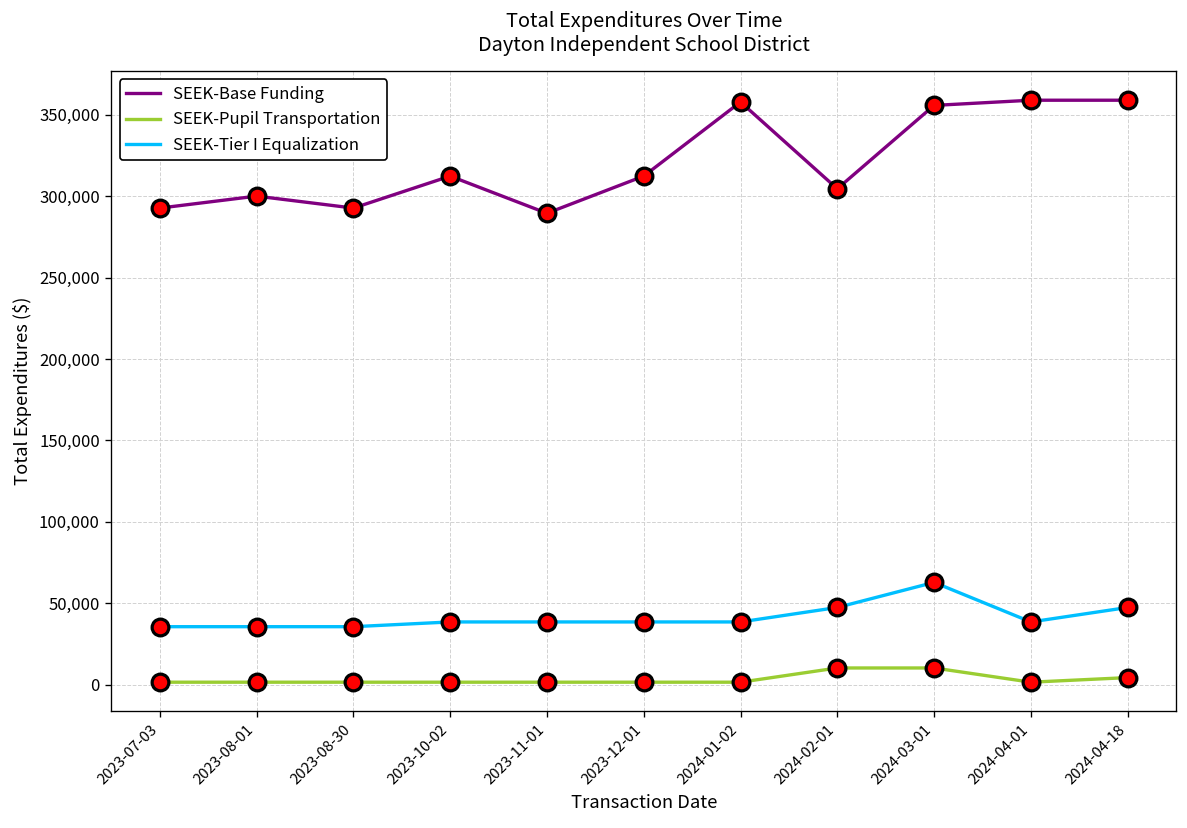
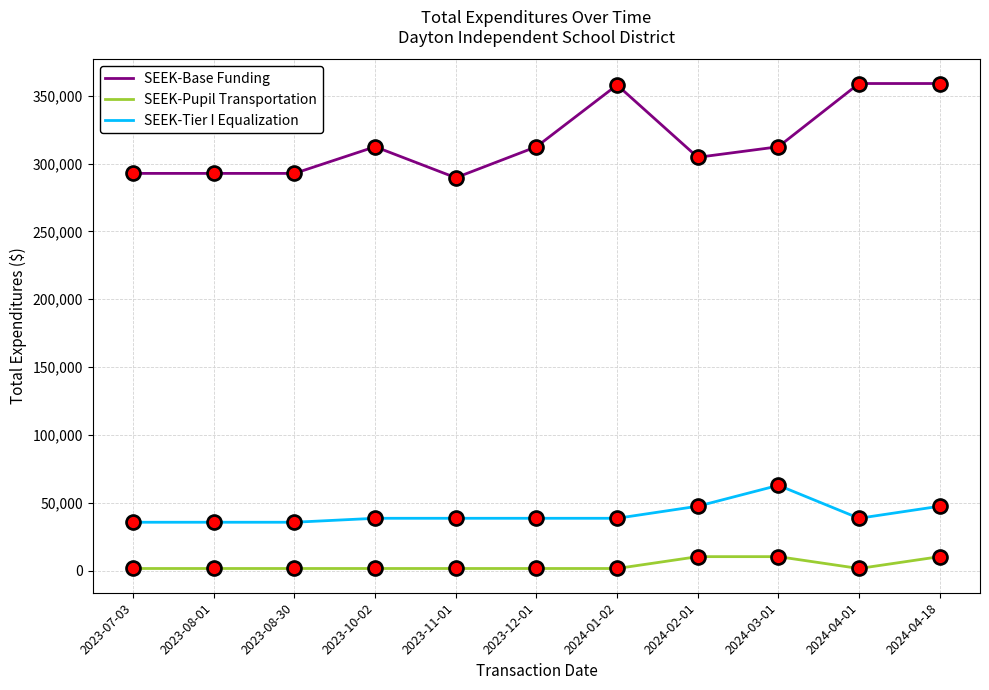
  {
    "SEEK-Base Funding": {
      "2023-07-03": "293,000",
-     "2023-08-01": "300,000",
+     "2023-08-01": "293,000",
      "2023-08-30": "293,000",
      "2023-10-02": "312,000",
      "2023-11-01": "290,000",
      "2023-12-01": "312,000",
      "2024-01-02": "358,000",
      "2024-02-01": "305,000",
-     "2024-03-01": "356,000",
+     "2024-03-01": "312,000",
      "2024-04-01": "359,000",
      "2024-04-18": "359,000"
    },
    "SEEK-Pupil Transportation": {
      "2023-07-03": "2,000",
      "2023-08-01": "2,000",
      "2023-08-30": "2,000",
      "2023-10-02": "2,000",
      "2023-11-01": "2,000",
      "2023-12-01": "2,000",
      "2024-01-02": "2,000",
      "2024-02-01": "10,000",
      "2024-03-01": "10,000",
      "2024-04-01": "2,000",
-     "2024-04-18": "4,000"
+     "2024-04-18": "10,000"
    },
    "SEEK-Tier I Equalization": {
      "2023-07-03": "36,000",
      "2023-08-01": "36,000",
      "2023-08-30": "36,000",
      "2023-10-02": "39,000",
      "2023-11-01": "39,000",
      "2023-12-01": "39,000",
      "2024-01-02": "39,000",
      "2024-02-01": "47,000",
      "2024-03-01": "63,000",
      "2024-04-01": "39,000",
      "2024-04-18": "47,000"
    }
  }
